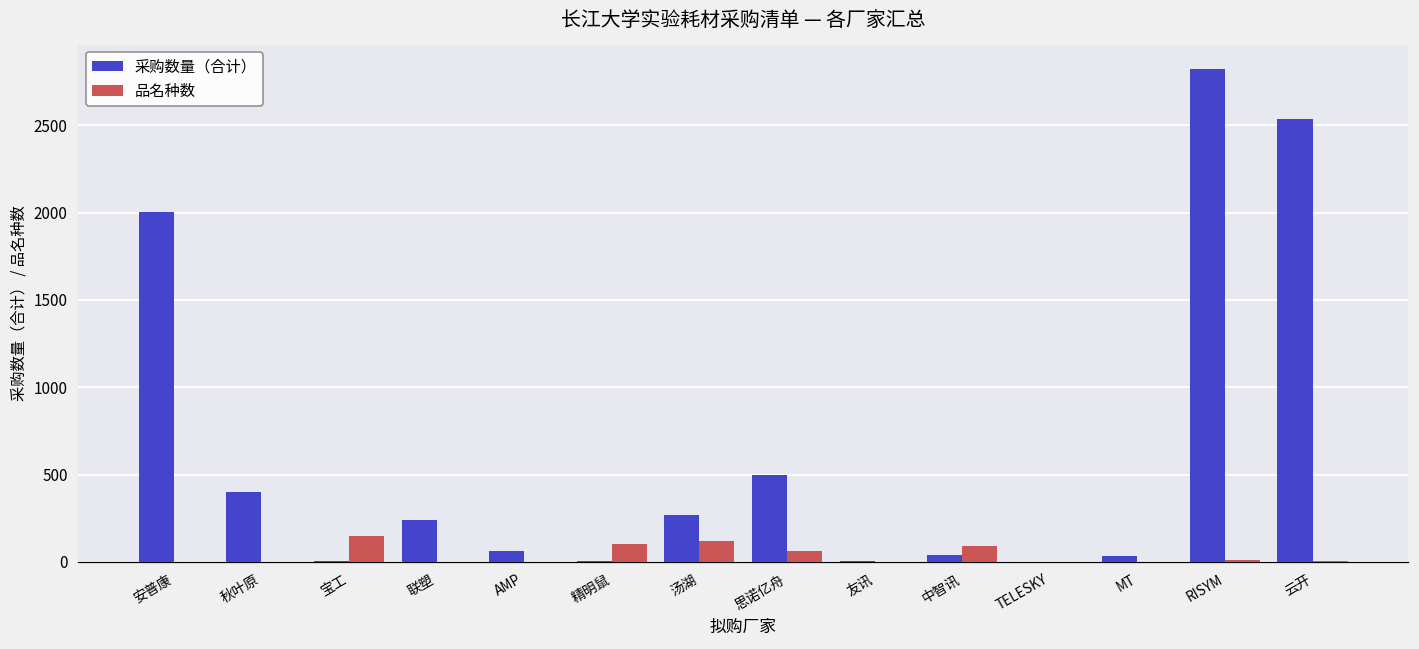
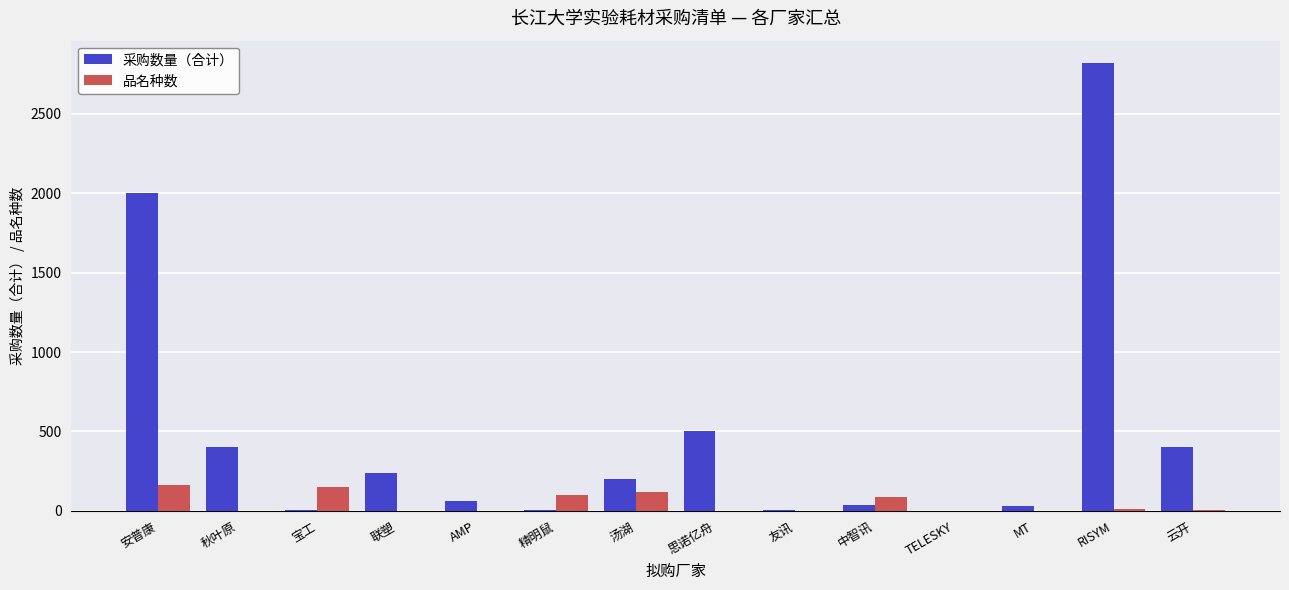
  {
    "采购数量（合计）": {
      "安普康": 2000,
      "秋叶原": 400,
      "联塑": 240,
      "AMP": 60,
-     "汤湖": 270,
+     "汤湖": 200,
      "思诺亿舟": 500,
      "中智讯": 40,
      "MT": 30,
      "RISYM": 2820,
-     "云开": 2540
+     "云开": 400
    },
    "品名种数": {
-     "安普康": 0,
+     "安普康": 160,
      "宝工": 150,
      "精明鼠": 100,
      "汤湖": 120,
-     "思诺亿舟": 60,
+     "思诺亿舟": 0,
      "中智讯": 90
    }
  }
